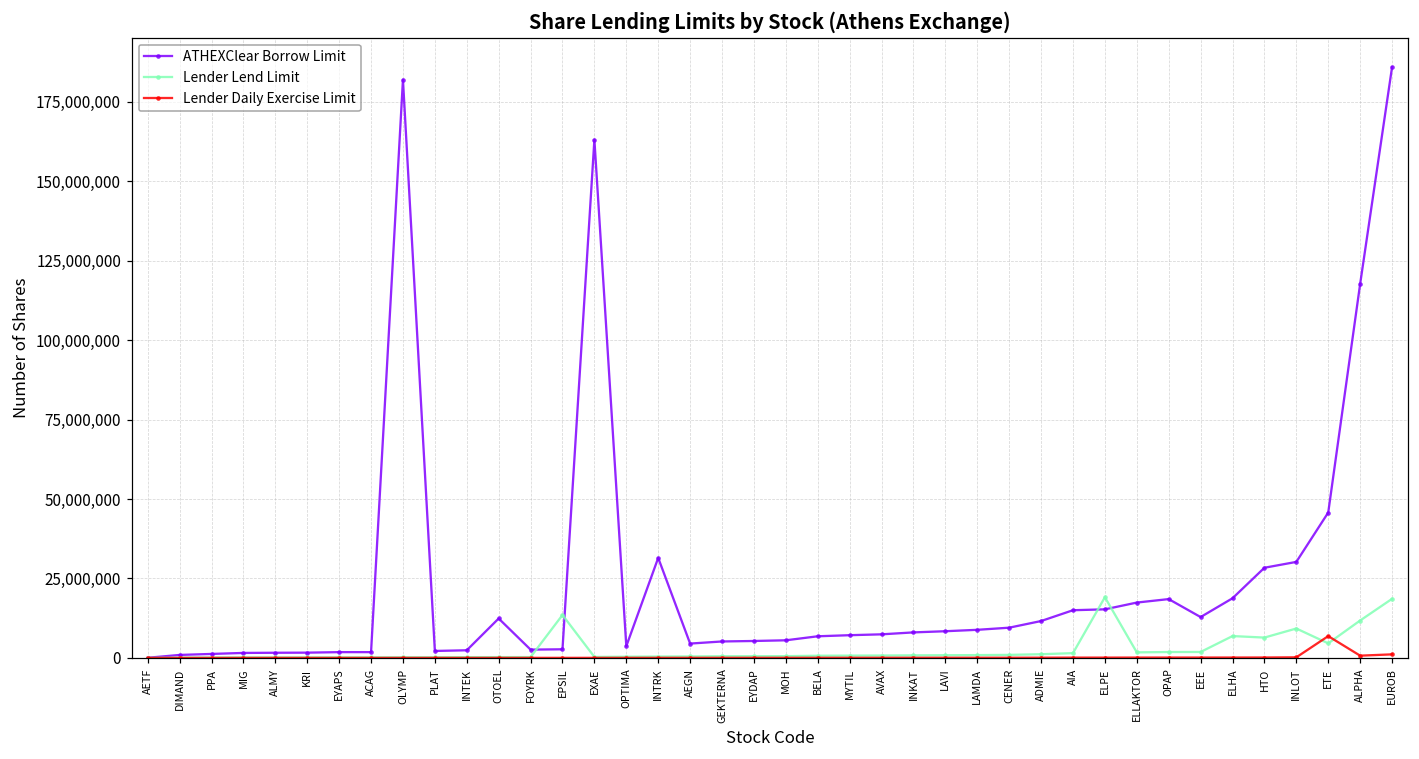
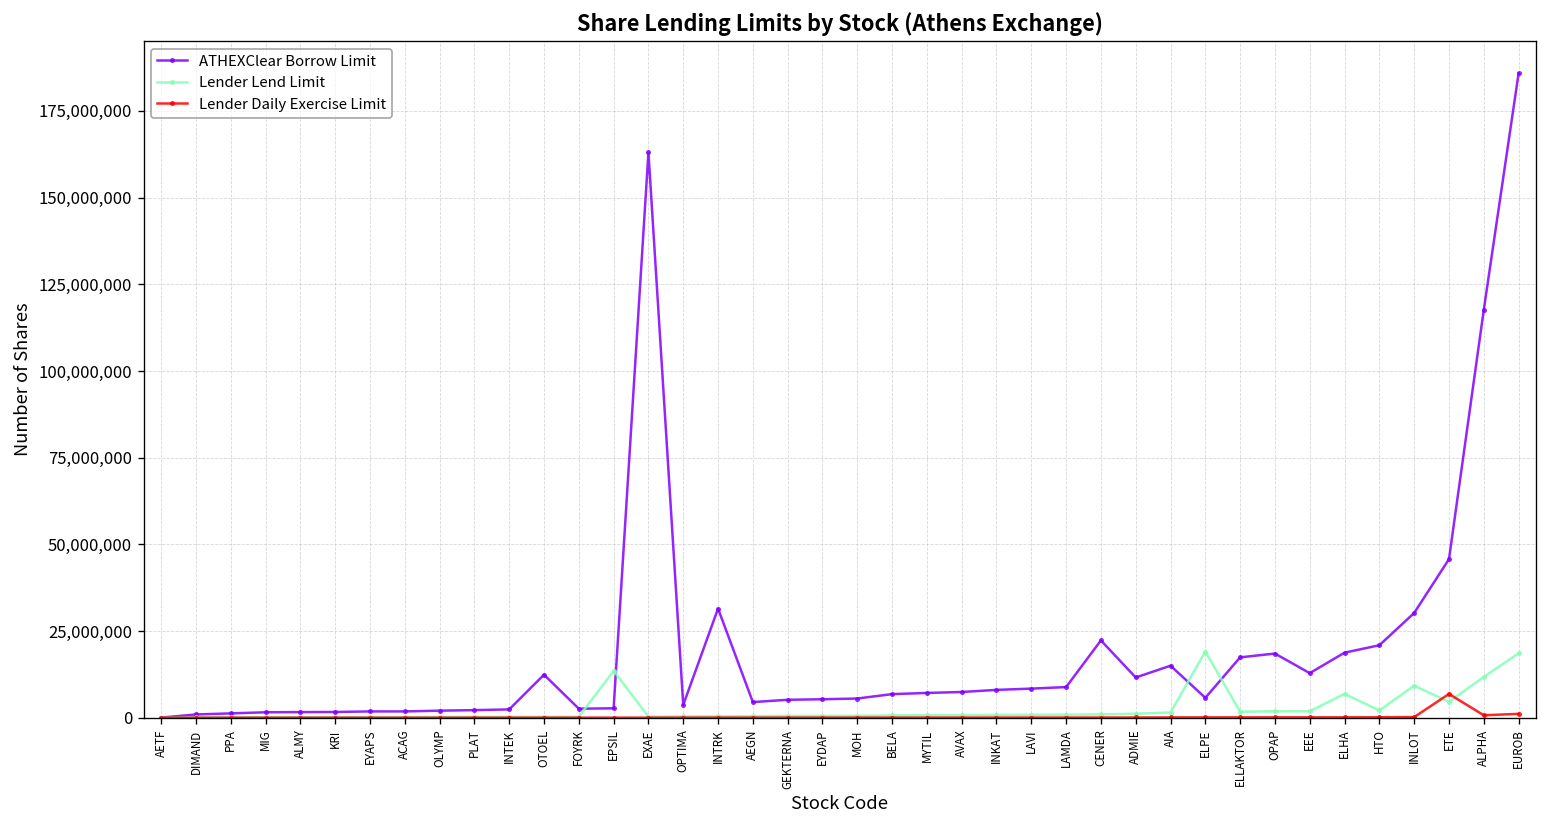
  {
    "ATHEXClear Borrow Limit": {
      "PPA": "1,000,000",
      "MIG": "2,000,000",
      "ALMY": "2,000,000",
      "KRI": "2,000,000",
      "EYAPS": "2,000,000",
      "ACAG": "2,000,000",
-     "OLYMP": "182,000,000",
+     "OLYMP": "2,000,000",
      "PLAT": "2,000,000",
      "INTEK": "2,000,000",
      "OTOEL": "12,000,000",
      "FOYRK": "3,000,000",
      "EPSIL": "3,000,000",
      "EXAE": "163,000,000",
      "OPTIMA": "4,000,000",
      "INTRK": "31,000,000",
      "AEGN": "5,000,000",
      "GEKTERNA": "5,000,000",
      "EYDAP": "5,000,000",
      "MOH": "6,000,000",
      "BELA": "7,000,000",
      "MYTIL": "7,000,000",
      "AVAX": "7,000,000",
      "INKAT": "8,000,000",
      "LAVI": "8,000,000",
      "LAMDA": "9,000,000",
-     "CENER": "10,000,000",
+     "CENER": "22,000,000",
      "ADMIE": "12,000,000",
      "AIA": "15,000,000",
-     "ELPE": "15,000,000",
+     "ELPE": "6,000,000",
      "ELLAKTOR": "17,000,000",
      "OPAP": "19,000,000",
      "EEE": "13,000,000",
      "ELHA": "19,000,000",
-     "HTO": "28,000,000",
+     "HTO": "21,000,000",
      "INLOT": "30,000,000",
      "ETE": "46,000,000",
      "ALPHA": "118,000,000",
      "EUROB": "186,000,000"
    },
    "Lender Lend Limit": {
      "EPSIL": "14,000,000",
      "CENER": "1,000,000",
      "ADMIE": "1,000,000",
      "AIA": "2,000,000",
      "ELPE": "19,000,000",
      "ELLAKTOR": "2,000,000",
      "OPAP": "2,000,000",
      "EEE": "2,000,000",
      "ELHA": "7,000,000",
-     "HTO": "6,000,000",
+     "HTO": "2,000,000",
      "INLOT": "9,000,000",
      "ETE": "5,000,000",
      "ALPHA": "12,000,000",
      "EUROB": "19,000,000"
    },
    "Lender Daily Exercise Limit": {
      "EPSIL": "0",
      "CENER": "0",
      "ADMIE": "0",
      "AIA": "0",
      "ELPE": "0",
      "ELLAKTOR": "0",
      "OPAP": "0",
      "EEE": "0",
      "ELHA": "0",
      "HTO": "0",
      "INLOT": "0",
      "ETE": "7,000,000",
      "ALPHA": "1,000,000",
      "EUROB": "1,000,000"
    }
  }
